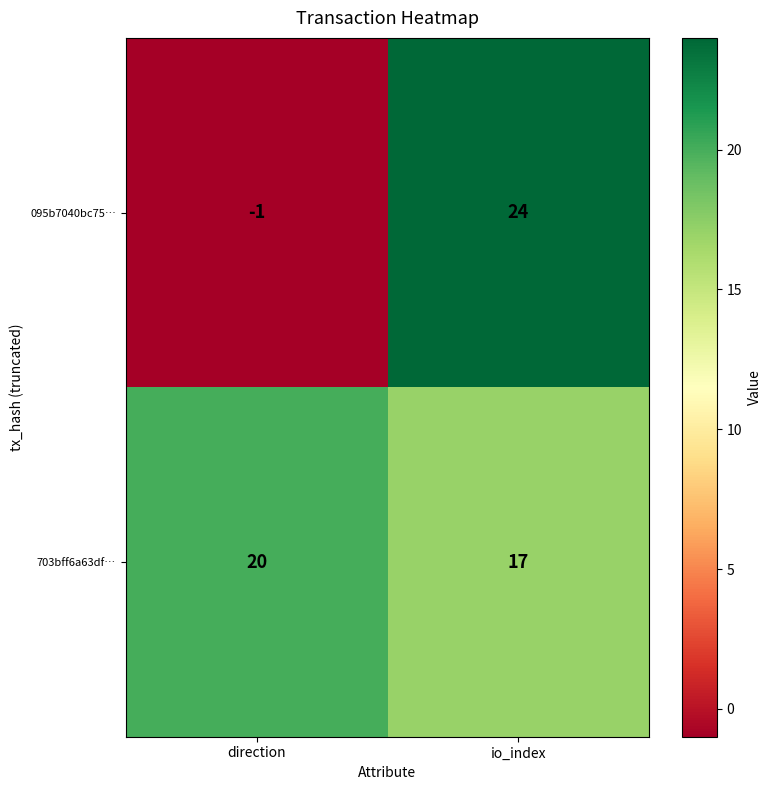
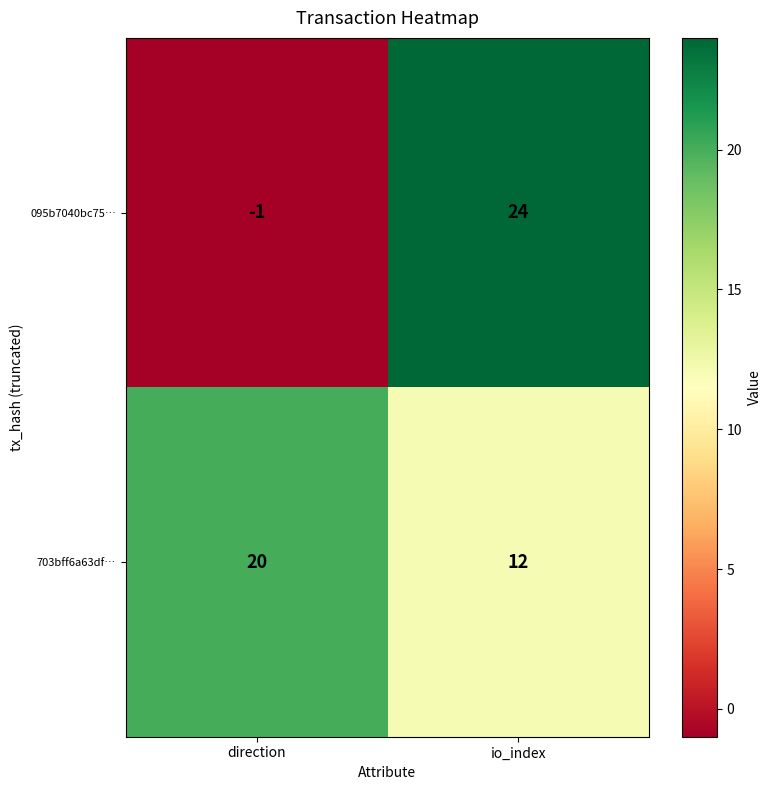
  {
    "095b7040bc75…": {
      "direction": -1,
      "io_index": 24
    },
    "703bff6a63df…": {
      "direction": 20,
-     "io_index": 17
+     "io_index": 12
    }
  }
